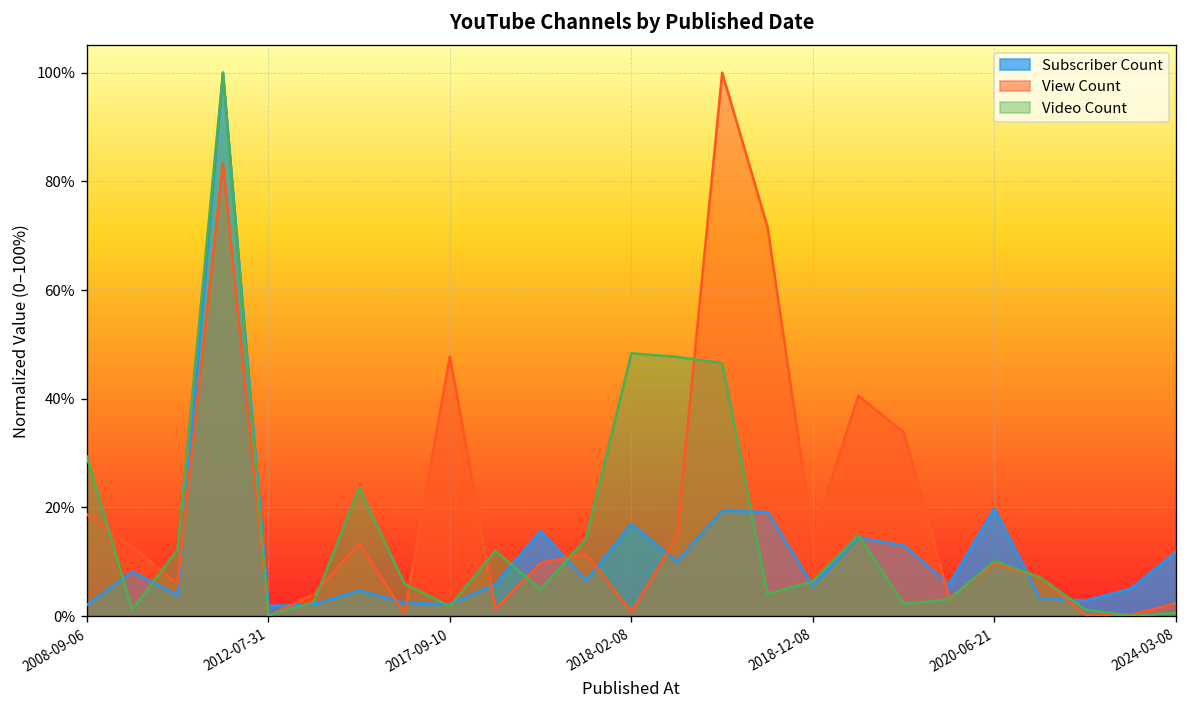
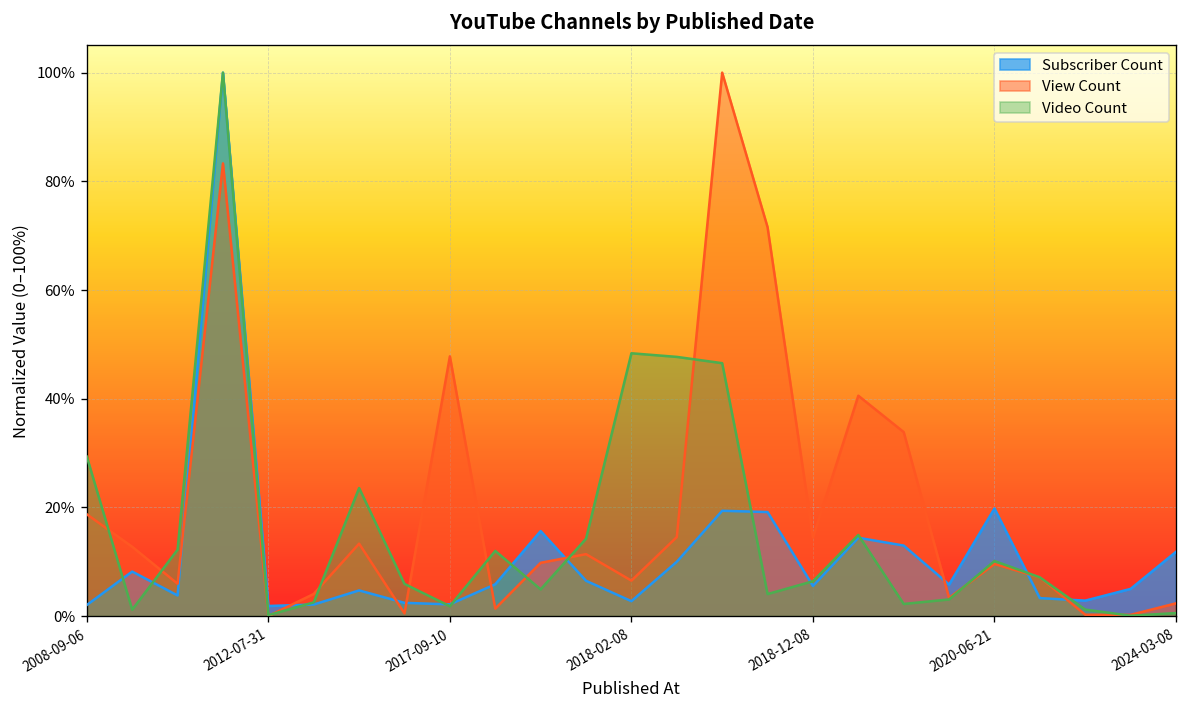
  {
    "Subscriber Count": {
      "2008-09-06": "2%",
      "2012-07-31": "2%",
-     "2018-02-08": "17%",
+     "2018-02-08": "3%",
      "2018-12-08": "6%",
      "2020-06-21": "20%",
      "2024-03-08": "12%"
    },
    "View Count": {
      "2008-09-06": "19%",
      "2017-09-10": "48%",
-     "2018-02-08": "1%",
+     "2018-02-08": "7%",
      "2018-12-08": "14%",
      "2024-03-08": "2%"
    },
    "Video Count": {
      "2008-09-06": "29%",
      "2018-02-08": "48%",
      "2018-12-08": "6%",
      "2024-03-08": "1%"
    }
  }
